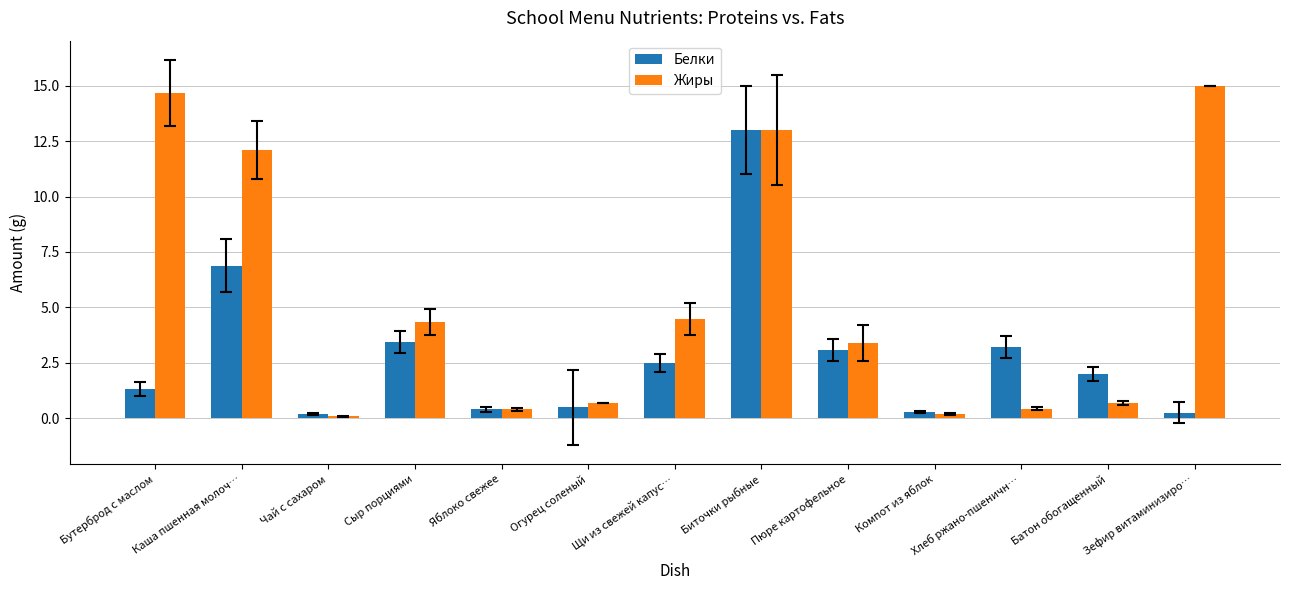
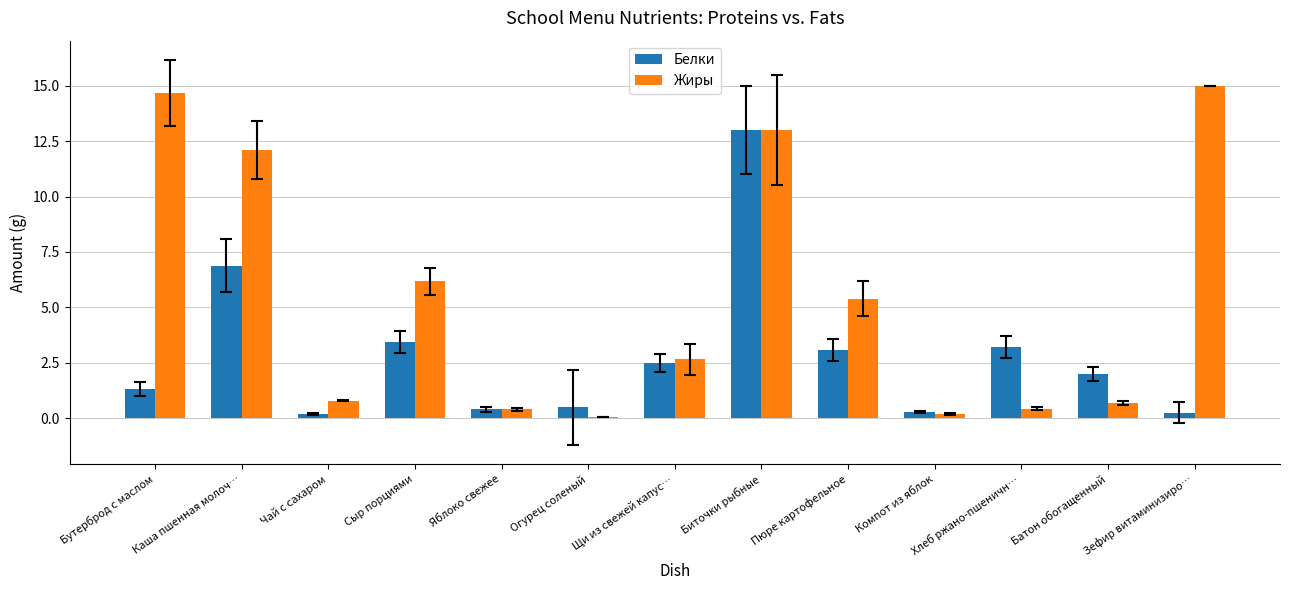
  {
    "Жиры": {
      "Бутерброд с маслом": 14.7,
      "Каша пшенная молоч…": 12.1,
-     "Чай с сахаром": 0.1,
-     "Сыр порциями": 4.4,
+     "Чай с сахаром": 0.8,
+     "Сыр порциями": 6.2,
      "Яблоко свежее": 0.4,
-     "Огурец соленый": 0.7,
-     "Щи из свежей капус…": 4.5,
+     "Огурец соленый": 0.1,
+     "Щи из свежей капус…": 2.7,
      "Биточки рыбные": 13.0,
-     "Пюре картофельное": 3.4,
+     "Пюре картофельное": 5.4,
      "Компот из яблок": 0.2,
      "Хлеб ржано-пшеничн…": 0.4,
      "Батон обогащенный": 0.7,
      "Зефир витаминизиро…": 15.0
    }
  }
